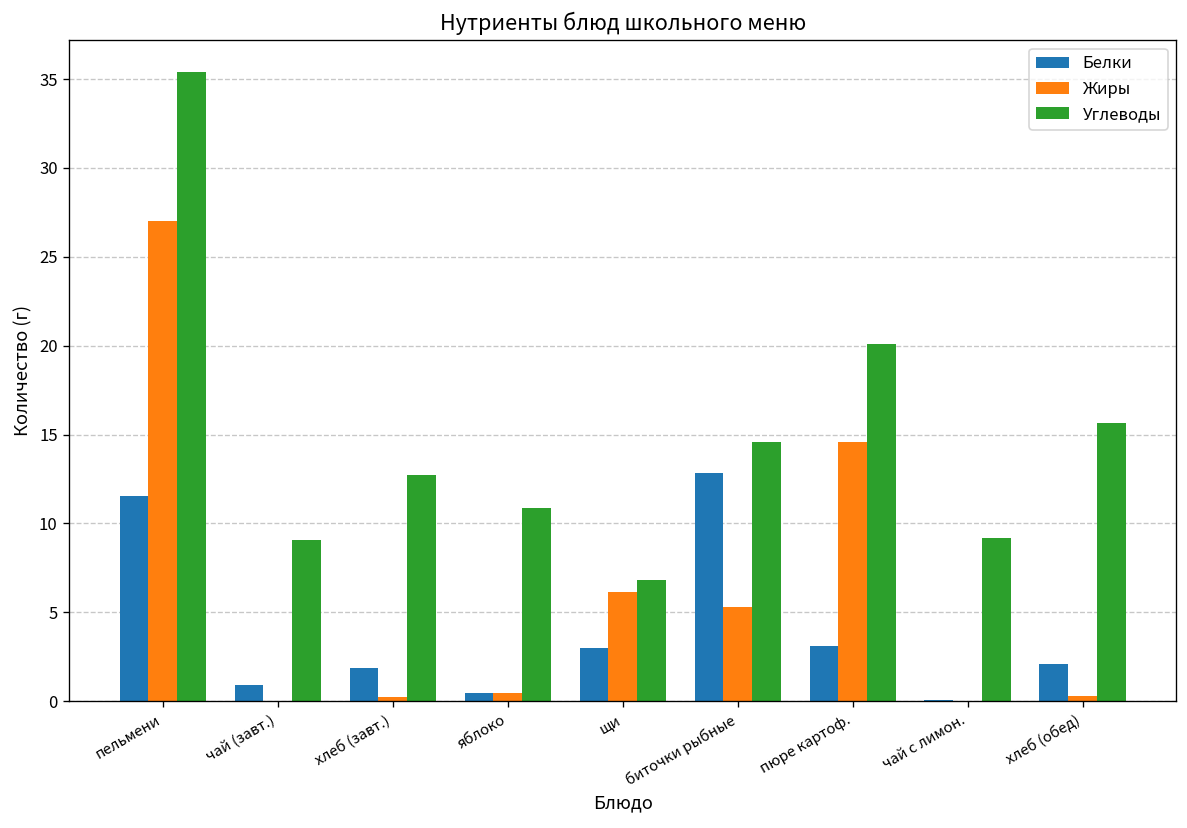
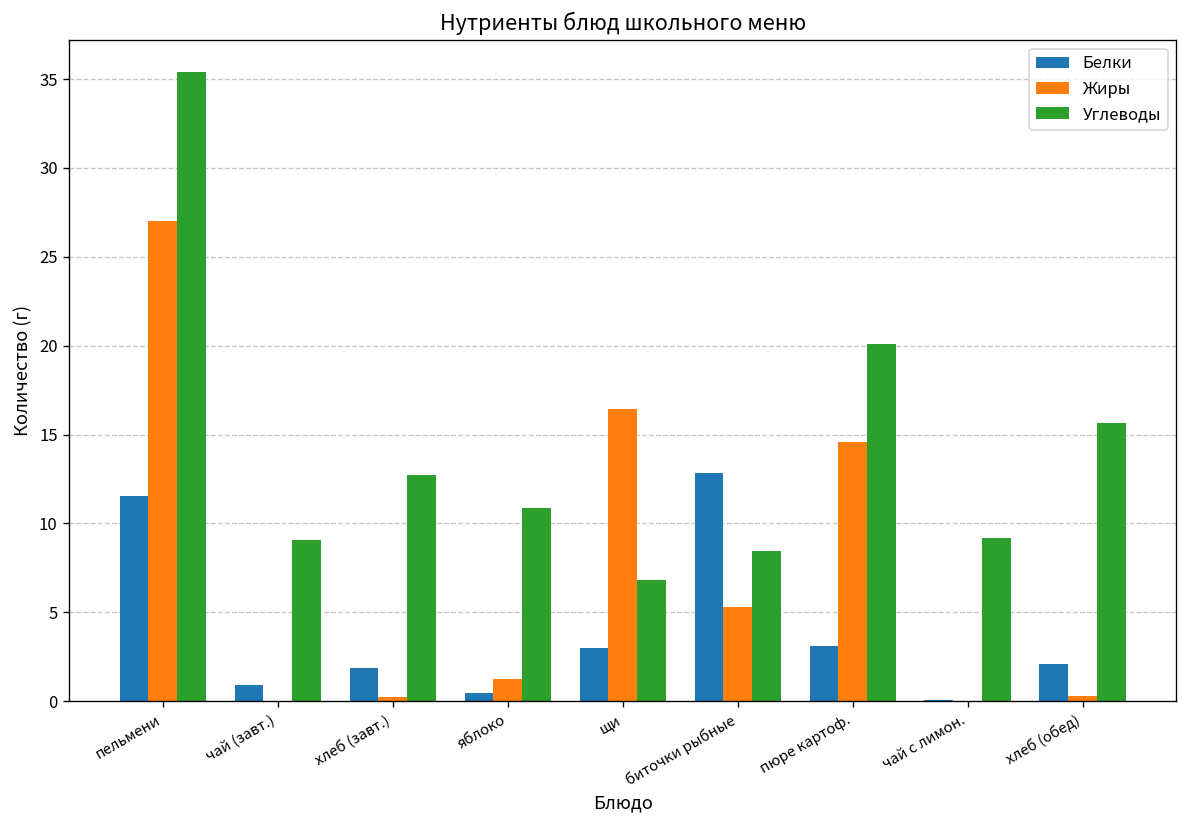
  {
    "Белки": {
      "пельмени": 11.6,
      "чай (завт.)": 0.9,
      "хлеб (завт.)": 1.9,
      "яблоко": 0.4,
      "щи": 3.0,
      "биточки рыбные": 12.8,
      "пюре картоф.": 3.1,
      "хлеб (обед)": 2.1
    },
    "Жиры": {
      "пельмени": 27.0,
      "чай (завт.)": 0.0,
      "хлеб (завт.)": 0.3,
-     "яблоко": 0.4,
-     "щи": 6.1,
+     "яблоко": 1.2,
+     "щи": 16.5,
      "биточки рыбные": 5.3,
      "пюре картоф.": 14.6,
      "чай с лимон.": 0.0,
      "хлеб (обед)": 0.3
    },
    "Углеводы": {
      "пельмени": 35.4,
      "чай (завт.)": 9.1,
      "хлеб (завт.)": 12.8,
      "яблоко": 10.9,
      "щи": 6.8,
-     "биточки рыбные": 14.6,
+     "биточки рыбные": 8.4,
      "пюре картоф.": 20.1,
      "чай с лимон.": 9.2,
      "хлеб (обед)": 15.6
    }
  }
